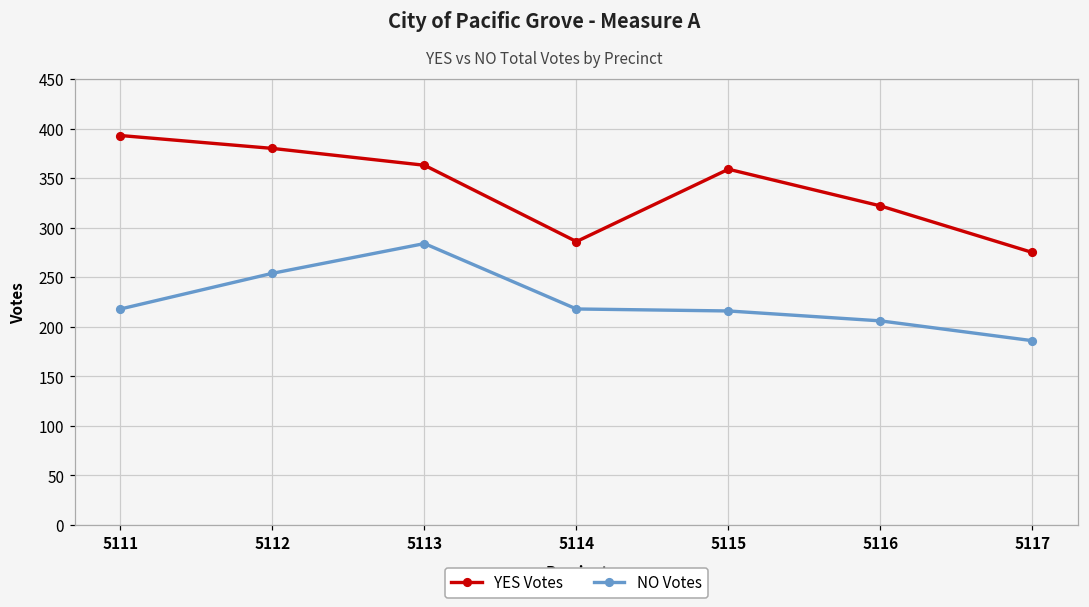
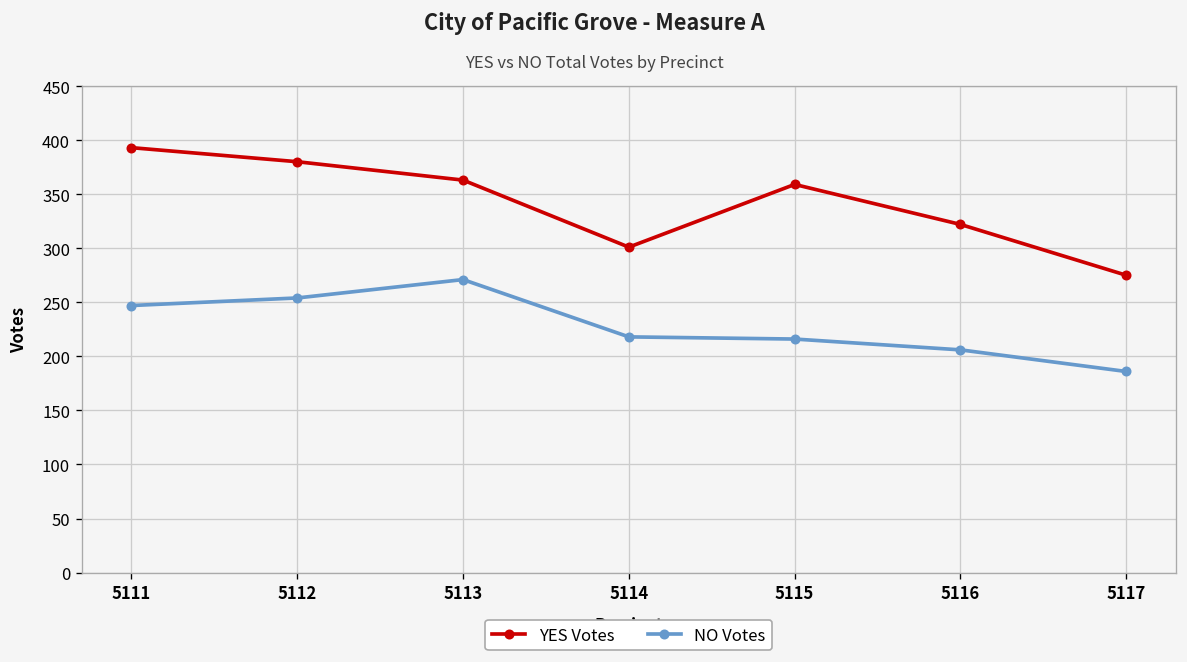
  {
    "YES Votes": {
      "5111": 390,
      "5112": 380,
      "5113": 360,
-     "5114": 290,
+     "5114": 300,
      "5115": 360,
      "5116": 320,
      "5117": 280
    },
    "NO Votes": {
-     "5111": 220,
+     "5111": 250,
      "5112": 250,
-     "5113": 280,
+     "5113": 270,
      "5114": 220,
      "5115": 220,
      "5116": 210,
      "5117": 190
    }
  }
